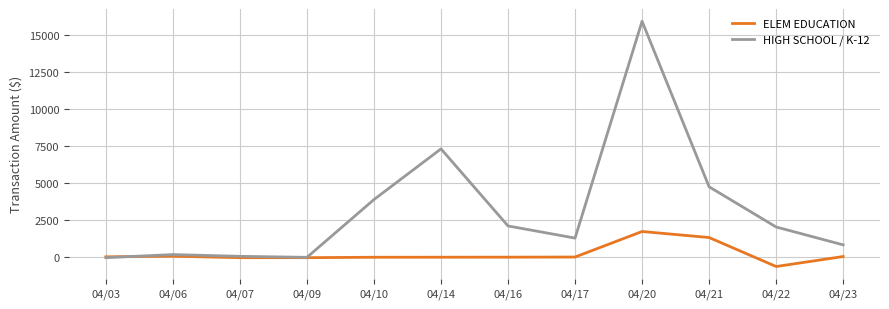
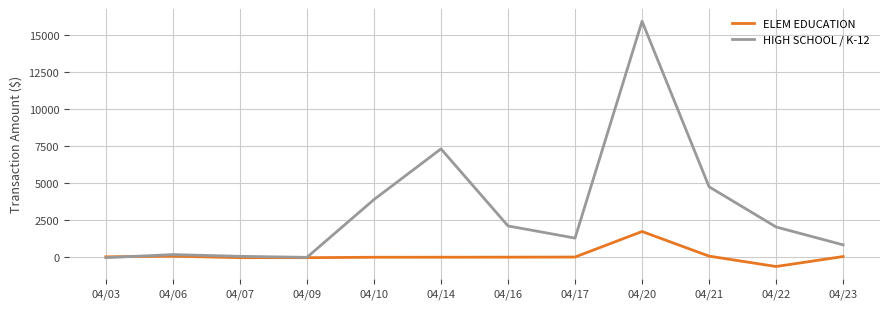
  {
    "ELEM EDUCATION": {
      "04/10": 0,
      "04/14": 0,
      "04/16": 0,
      "04/17": 0,
      "04/20": 1700,
-     "04/21": 1300,
+     "04/21": 100,
      "04/22": -600,
      "04/23": 100
    },
    "HIGH SCHOOL / K-12": {
      "04/10": 3900,
      "04/14": 7300,
      "04/16": 2100,
      "04/17": 1300,
      "04/20": 15900,
      "04/21": 4800,
      "04/22": 2000,
      "04/23": 800
    }
  }
